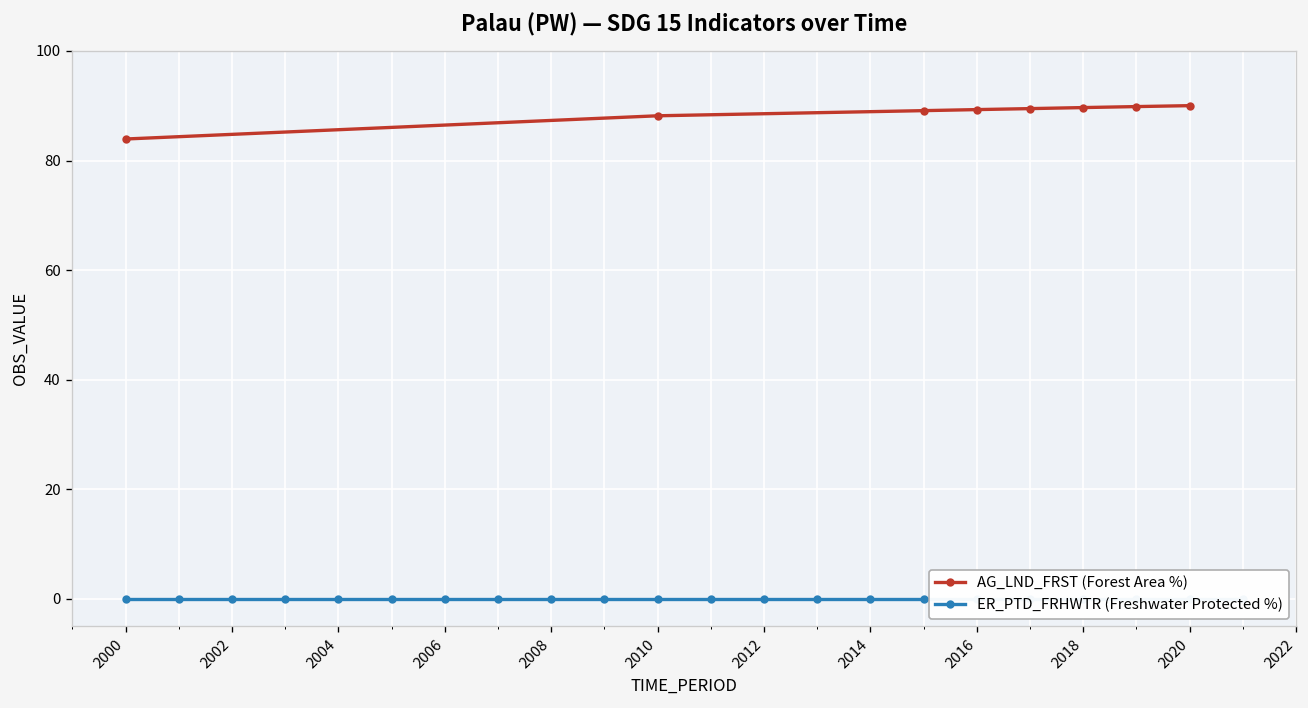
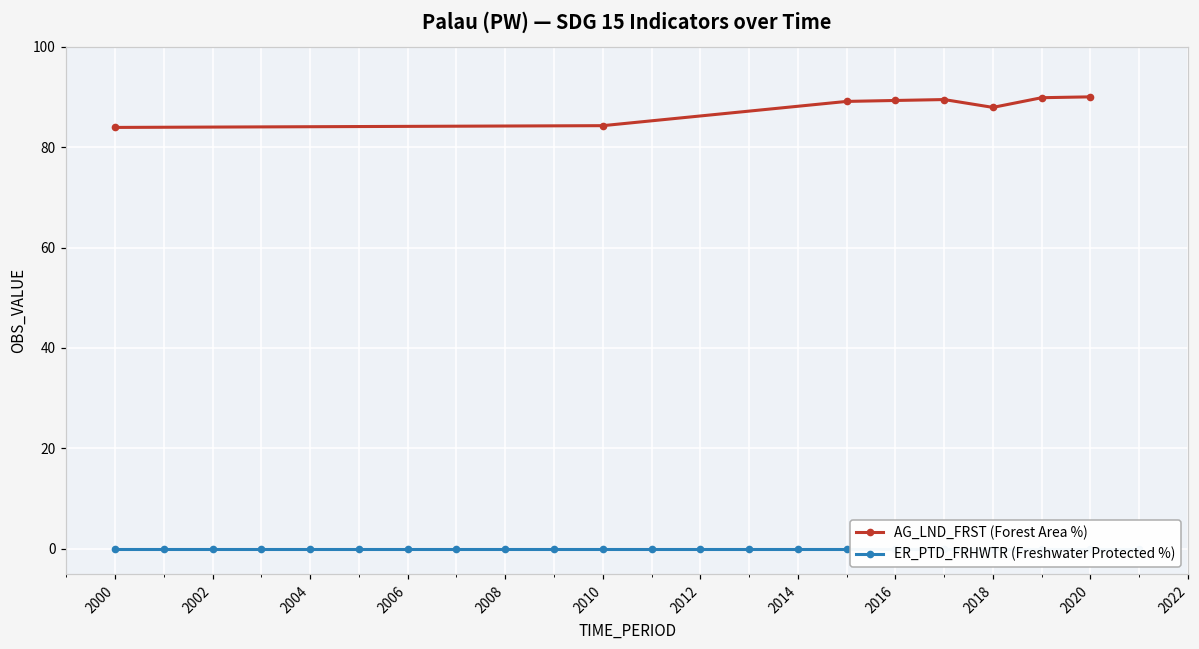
  {
    "AG_LND_FRST (Forest Area %)": {
      "2000": 84,
-     "2010": 88,
+     "2010": 84,
      "2016": 89,
-     "2018": 90,
+     "2018": 88,
      "2020": 90
    },
    "ER_PTD_FRHWTR (Freshwater Protected %)": {
      "2000": 0,
      "2002": 0,
      "2004": 0,
      "2006": 0,
      "2008": 0,
      "2010": 0,
      "2012": 0,
      "2014": 0
    }
  }
